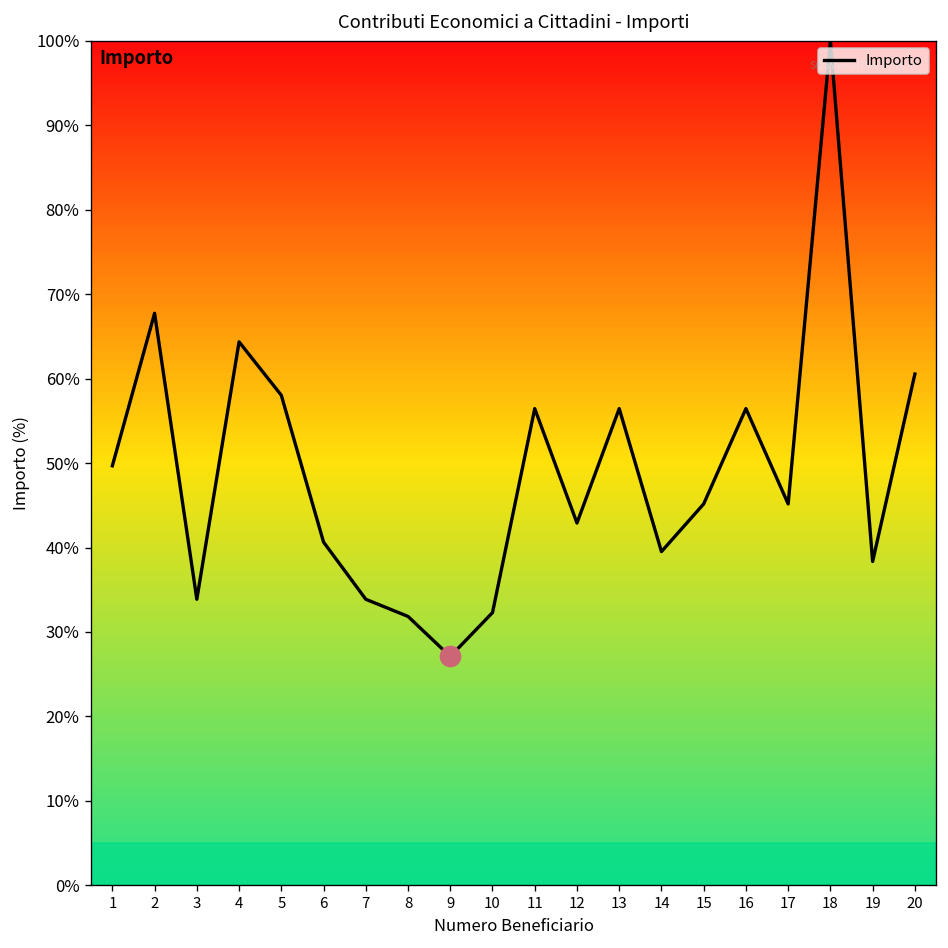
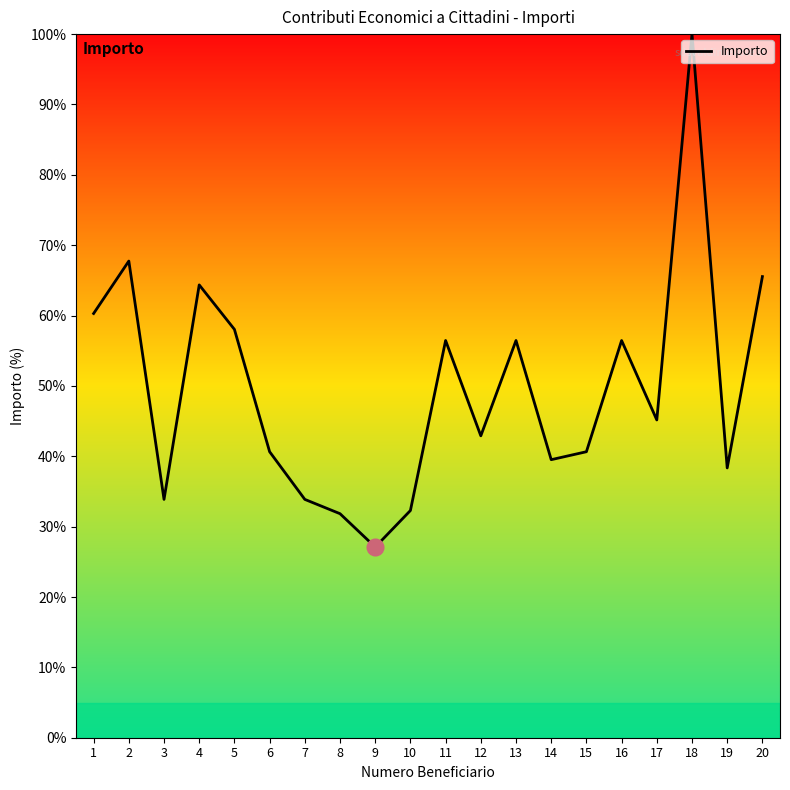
  {
    "Importo": {
-     "1": "50%",
+     "1": "60%",
      "2": "68%",
      "3": "34%",
      "4": "64%",
      "5": "58%",
      "6": "41%",
      "7": "34%",
      "8": "32%",
      "10": "32%",
      "11": "56%",
      "12": "43%",
      "13": "56%",
      "14": "40%",
-     "15": "45%",
+     "15": "41%",
      "16": "56%",
      "17": "45%",
      "18": "100%",
      "19": "38%",
-     "20": "61%"
+     "20": "66%"
    }
  }
